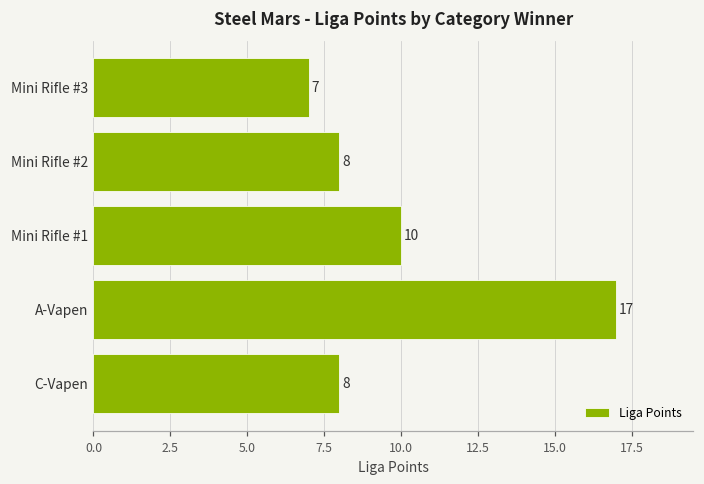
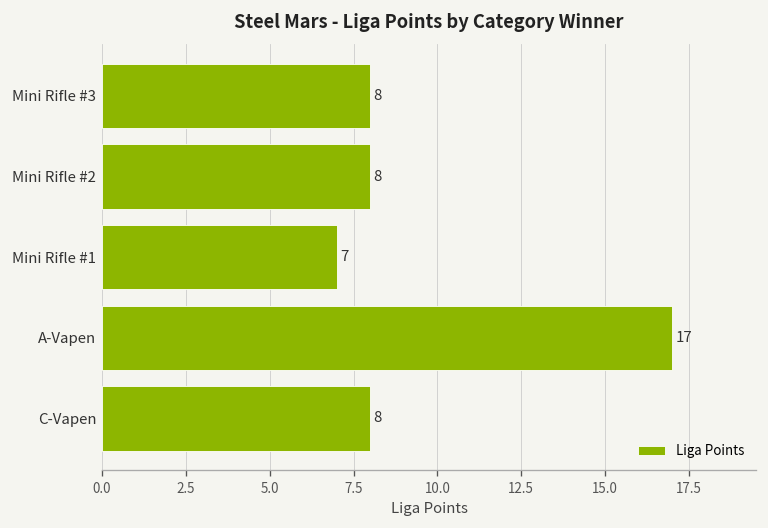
  {
-   "Mini Rifle #3": 7,
+   "Mini Rifle #3": 8,
    "Mini Rifle #2": 8,
-   "Mini Rifle #1": 10,
+   "Mini Rifle #1": 7,
    "A-Vapen": 17,
    "C-Vapen": 8
  }
